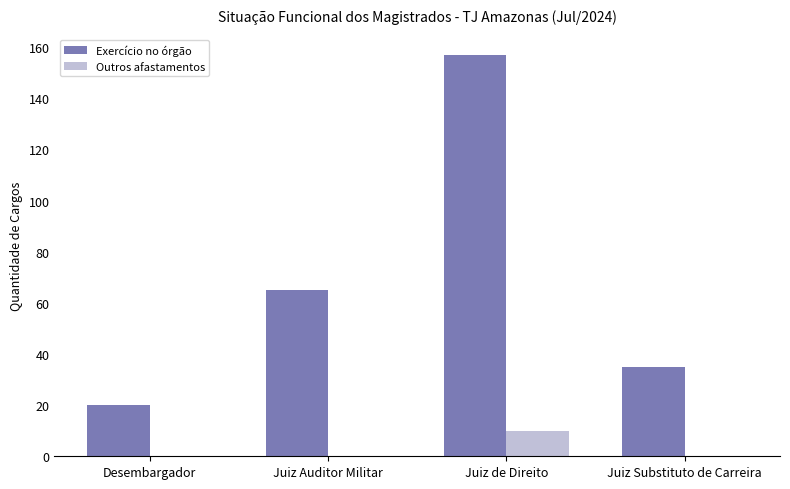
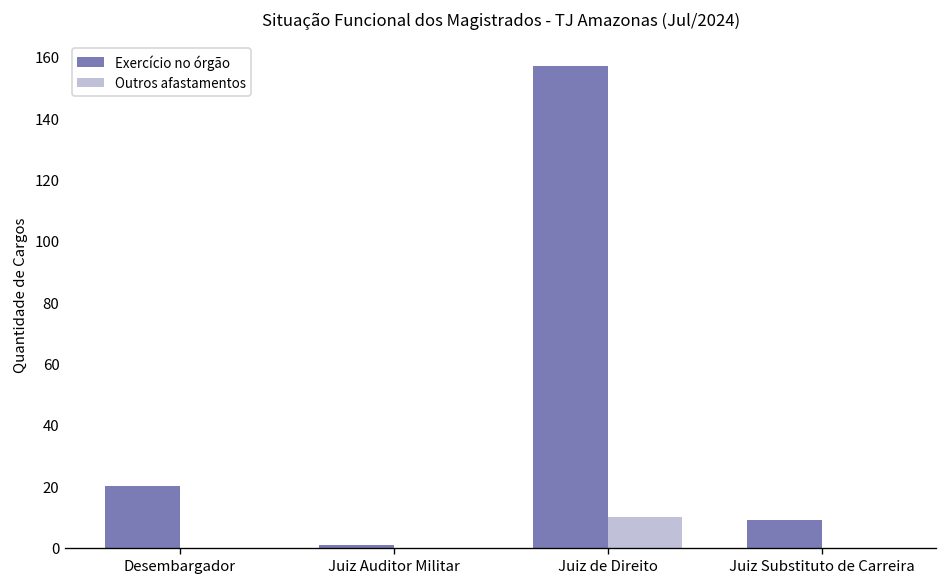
  {
    "Exercício no órgão": {
      "Desembargador": 20,
-     "Juiz Auditor Militar": 65,
+     "Juiz Auditor Militar": 1,
      "Juiz de Direito": 157,
-     "Juiz Substituto de Carreira": 35
+     "Juiz Substituto de Carreira": 9
    },
    "Outros afastamentos": {
      "Desembargador": 0,
      "Juiz Auditor Militar": 0,
      "Juiz de Direito": 10,
      "Juiz Substituto de Carreira": 0
    }
  }
